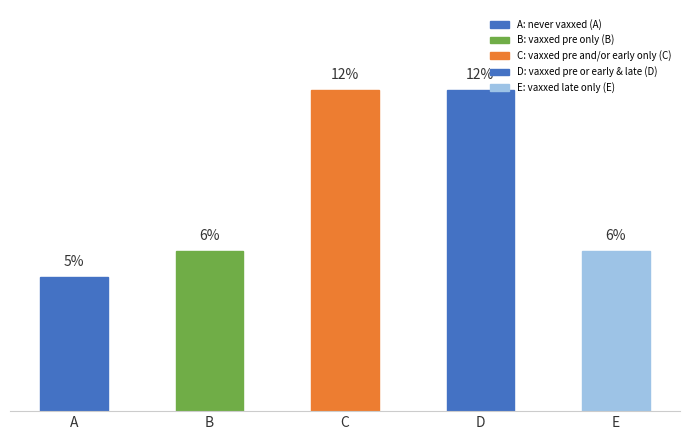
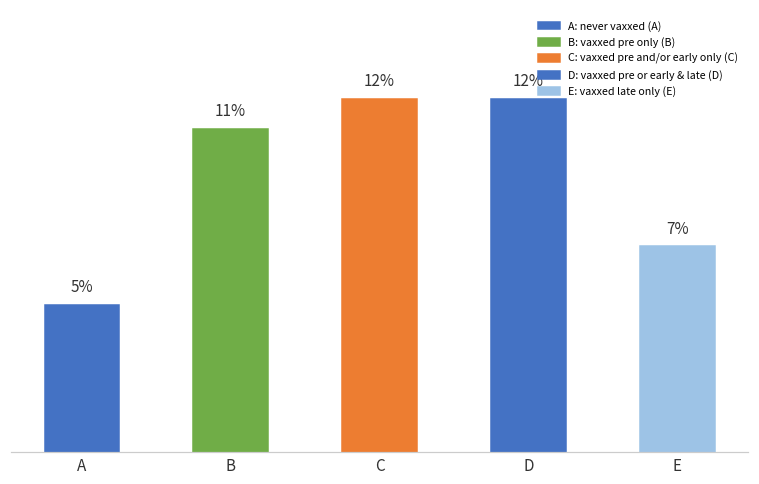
  {
    "A": "5%",
-   "B": "6%",
+   "B": "11%",
    "C": "12%",
    "D": "12%",
-   "E": "6%"
+   "E": "7%"
  }
